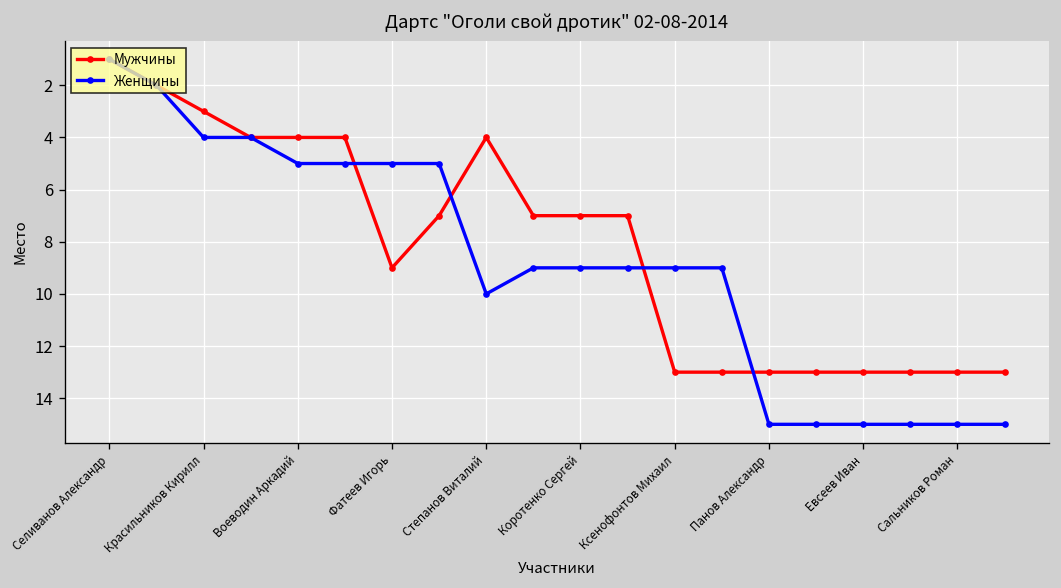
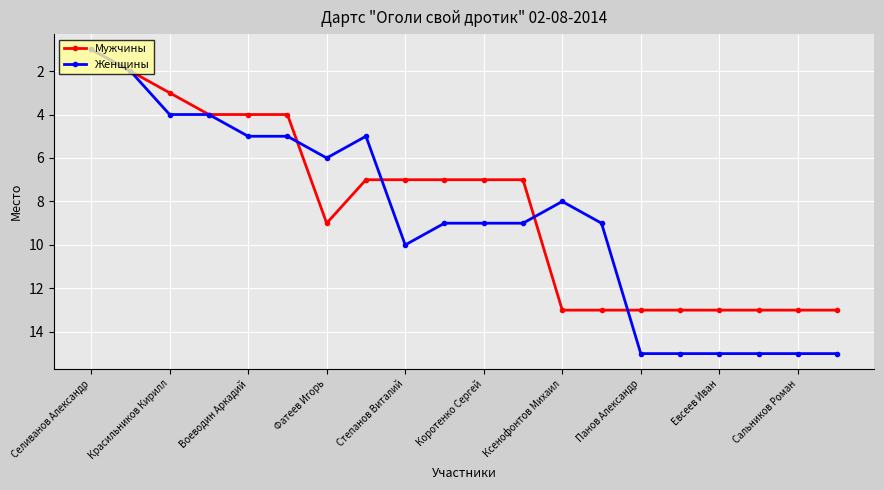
  {
    "Мужчины": {
      "Красильников Кирилл": 3,
      "Воеводин Аркадий": 4,
      "Фатеев Игорь": 9,
-     "Степанов Виталий": 4,
+     "Степанов Виталий": 7,
      "Коротенко Сергей": 7,
      "Ксенофонтов Михаил": 13,
      "Панов Александр": 13,
      "Евсеев Иван": 13,
      "Сальников Роман": 13
    },
    "Женщины": {
      "Красильников Кирилл": 4,
      "Воеводин Аркадий": 5,
-     "Фатеев Игорь": 5,
+     "Фатеев Игорь": 6,
      "Степанов Виталий": 10,
      "Коротенко Сергей": 9,
-     "Ксенофонтов Михаил": 9,
+     "Ксенофонтов Михаил": 8,
      "Панов Александр": 15,
      "Евсеев Иван": 15,
      "Сальников Роман": 15
    }
  }
